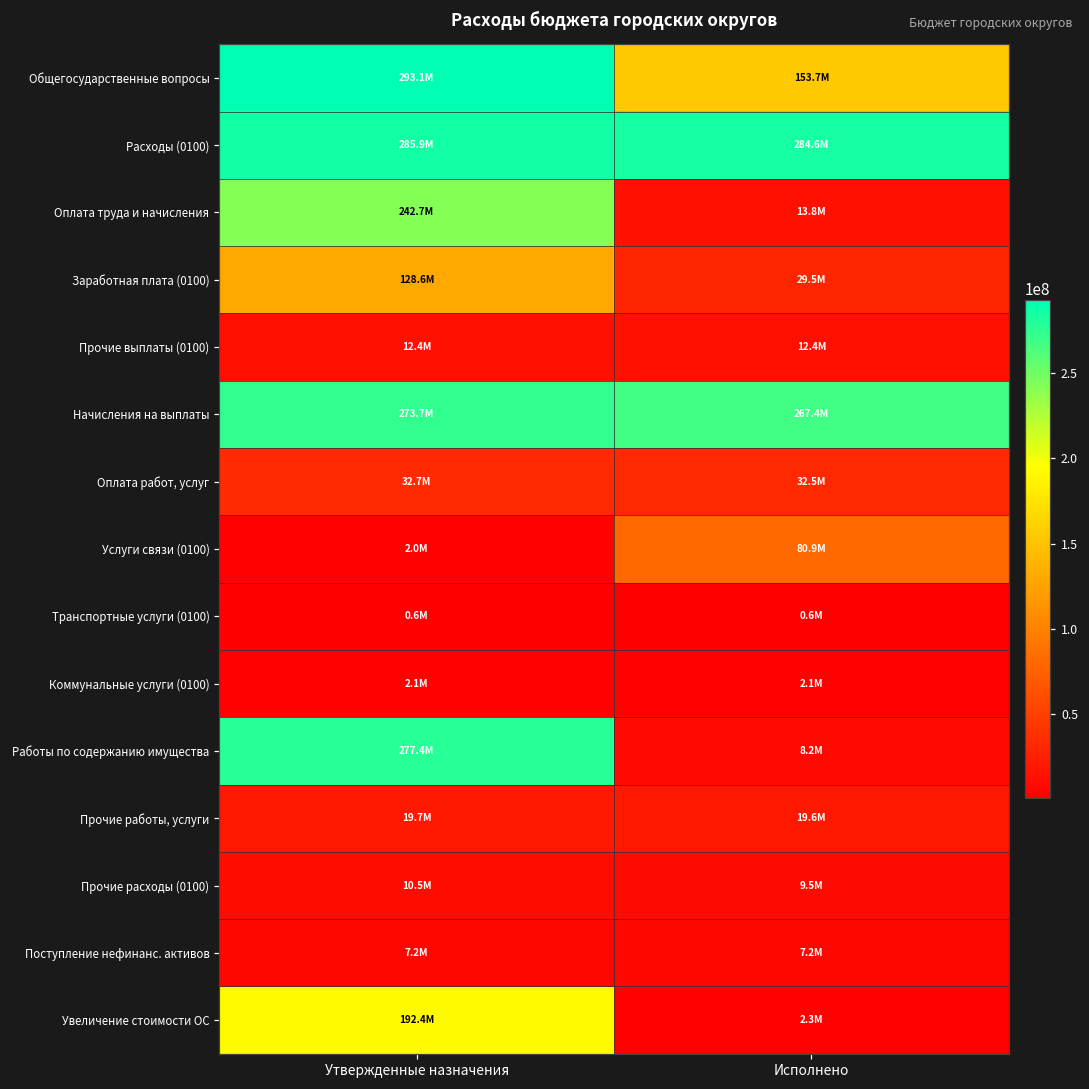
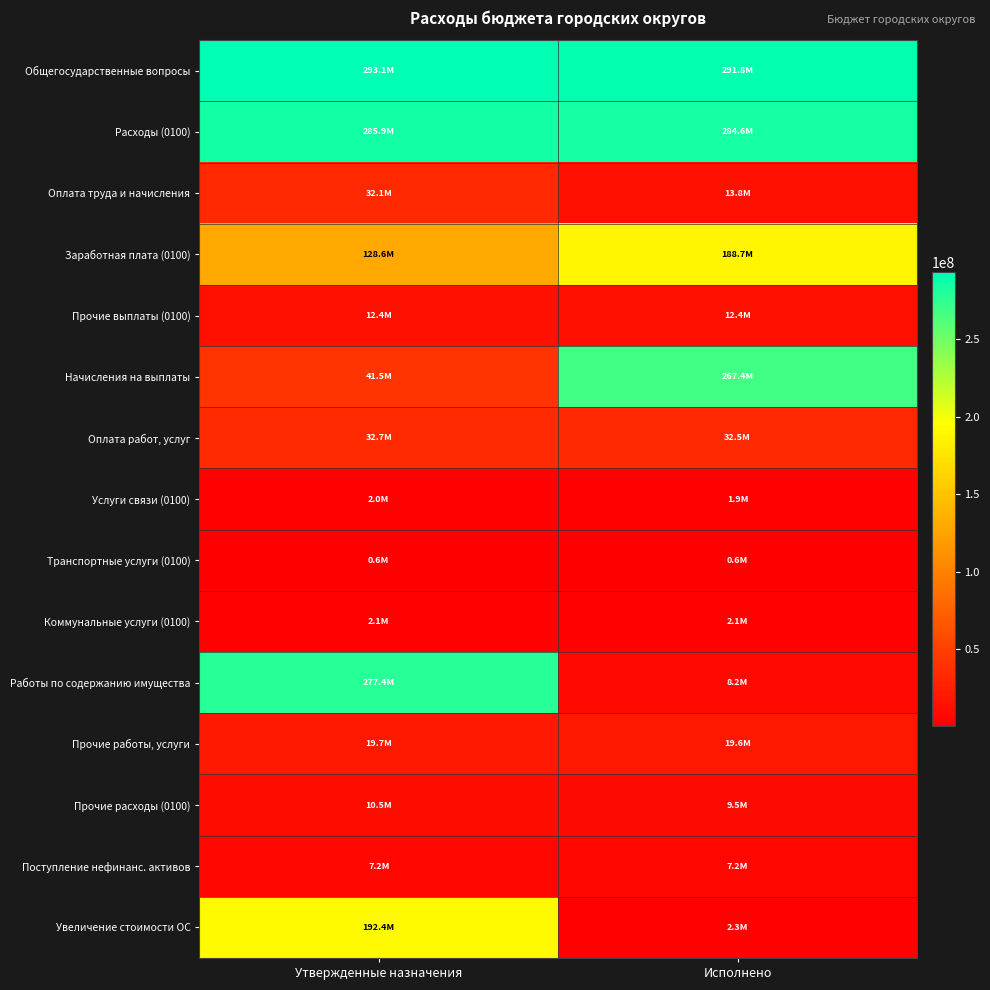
  {
    "Общегосударственные вопросы": {
      "Утвержденные назначения": "293.1M",
-     "Исполнено": "153.7M"
+     "Исполнено": "291.8M"
    },
    "Расходы (0100)": {
      "Утвержденные назначения": "285.9M",
      "Исполнено": "284.6M"
    },
    "Оплата труда и начисления": {
-     "Утвержденные назначения": "242.7M",
+     "Утвержденные назначения": "32.1M",
      "Исполнено": "13.8M"
    },
    "Заработная плата (0100)": {
      "Утвержденные назначения": "128.6M",
-     "Исполнено": "29.5M"
+     "Исполнено": "188.7M"
    },
    "Прочие выплаты (0100)": {
      "Утвержденные назначения": "12.4M",
      "Исполнено": "12.4M"
    },
    "Начисления на выплаты": {
-     "Утвержденные назначения": "273.7M",
+     "Утвержденные назначения": "41.5M",
      "Исполнено": "267.4M"
    },
    "Оплата работ, услуг": {
      "Утвержденные назначения": "32.7M",
      "Исполнено": "32.5M"
    },
    "Услуги связи (0100)": {
      "Утвержденные назначения": "2.0M",
-     "Исполнено": "80.9M"
+     "Исполнено": "1.9M"
    },
    "Транспортные услуги (0100)": {
      "Утвержденные назначения": "0.6M",
      "Исполнено": "0.6M"
    },
    "Коммунальные услуги (0100)": {
      "Утвержденные назначения": "2.1M",
      "Исполнено": "2.1M"
    },
    "Работы по содержанию имущества": {
      "Утвержденные назначения": "277.4M",
      "Исполнено": "8.2M"
    },
    "Прочие работы, услуги": {
      "Утвержденные назначения": "19.7M",
      "Исполнено": "19.6M"
    },
    "Прочие расходы (0100)": {
      "Утвержденные назначения": "10.5M",
      "Исполнено": "9.5M"
    },
    "Поступление нефинанс. активов": {
      "Утвержденные назначения": "7.2M",
      "Исполнено": "7.2M"
    },
    "Увеличение стоимости ОС": {
      "Утвержденные назначения": "192.4M",
      "Исполнено": "2.3M"
    }
  }
